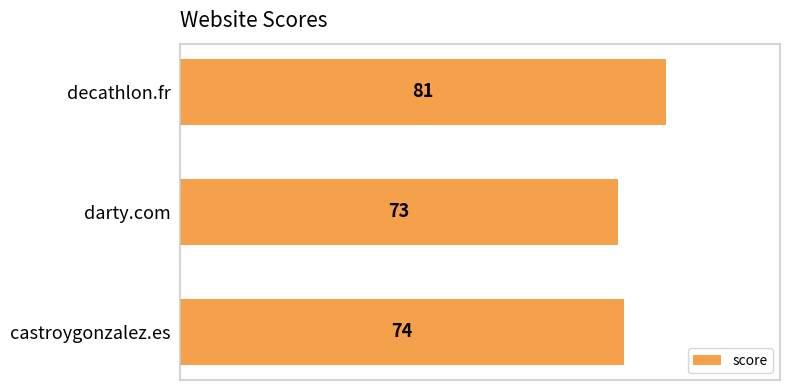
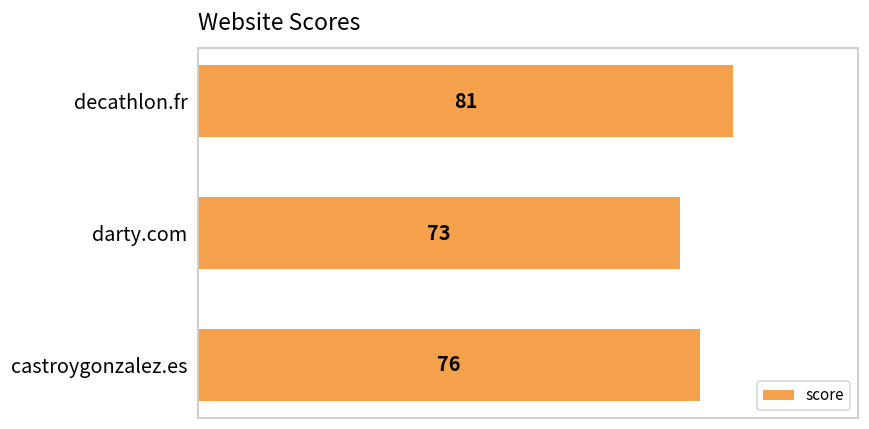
  {
    "decathlon.fr": 81,
    "darty.com": 73,
-   "castroygonzalez.es": 74
+   "castroygonzalez.es": 76
  }
